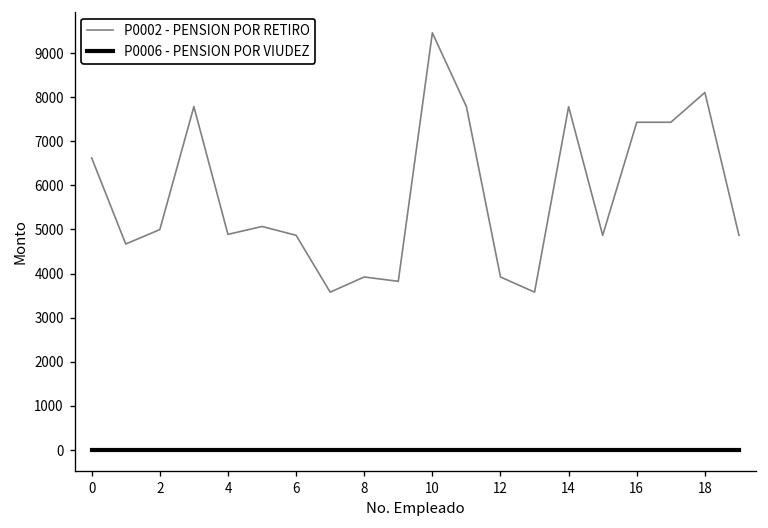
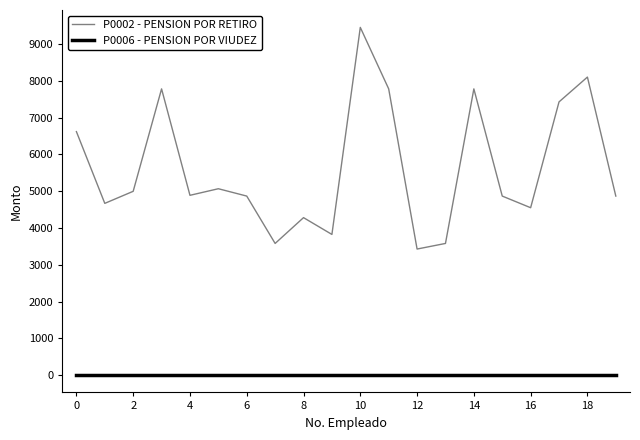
  {
    "P0002 - PENSION POR RETIRO": {
      "0": 6600,
      "2": 5000,
      "4": 4900,
      "6": 4900,
-     "8": 3900,
+     "8": 4300,
      "10": 9500,
-     "12": 3900,
+     "12": 3400,
      "14": 7800,
-     "16": 7400,
+     "16": 4600,
      "18": 8100
    },
    "P0006 - PENSION POR VIUDEZ": {
      "0": 0,
      "2": 0,
      "4": 0,
      "6": 0,
      "8": 0,
      "10": 0,
      "12": 0,
      "14": 0,
      "16": 0,
      "18": 0
    }
  }
